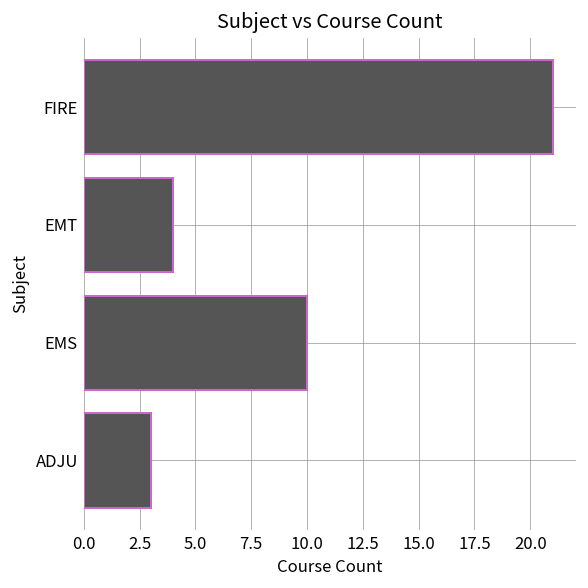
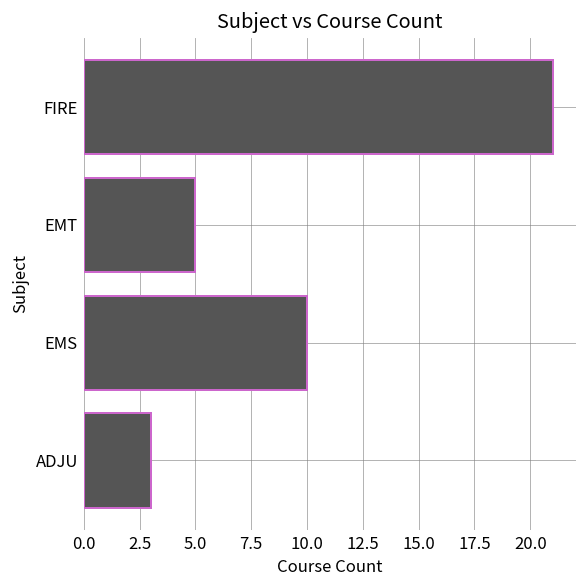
  {
    "FIRE": 21,
-   "EMT": 4,
+   "EMT": 5,
    "EMS": 10,
    "ADJU": 3
  }
